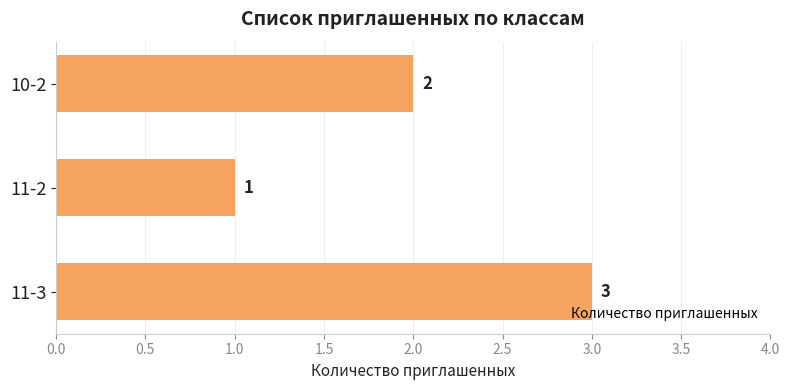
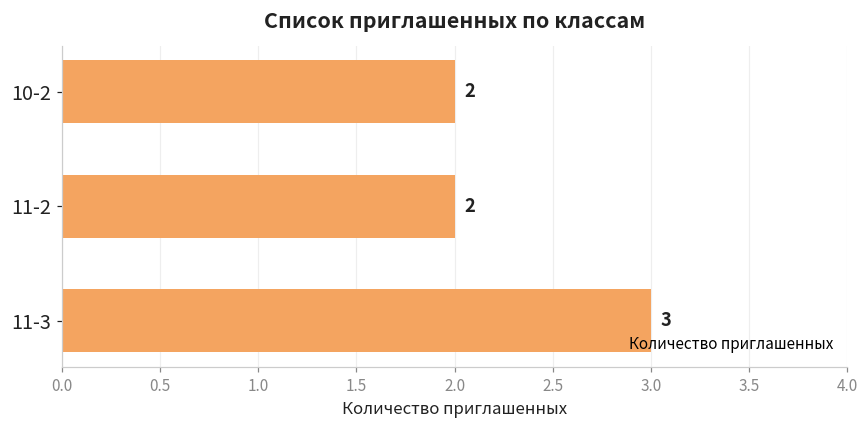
  {
    "10-2": 2,
-   "11-2": 1,
+   "11-2": 2,
    "11-3": 3
  }
